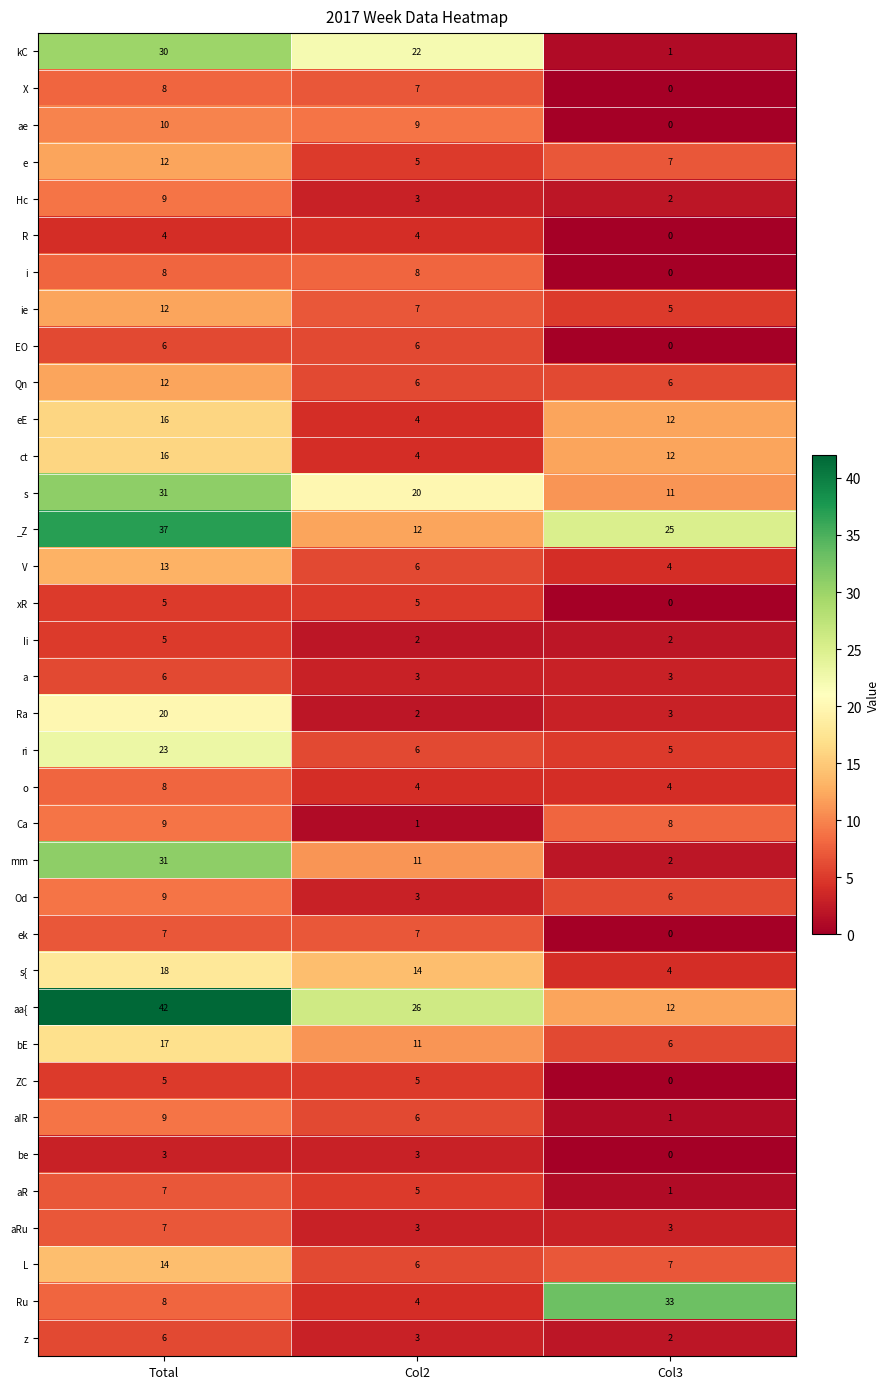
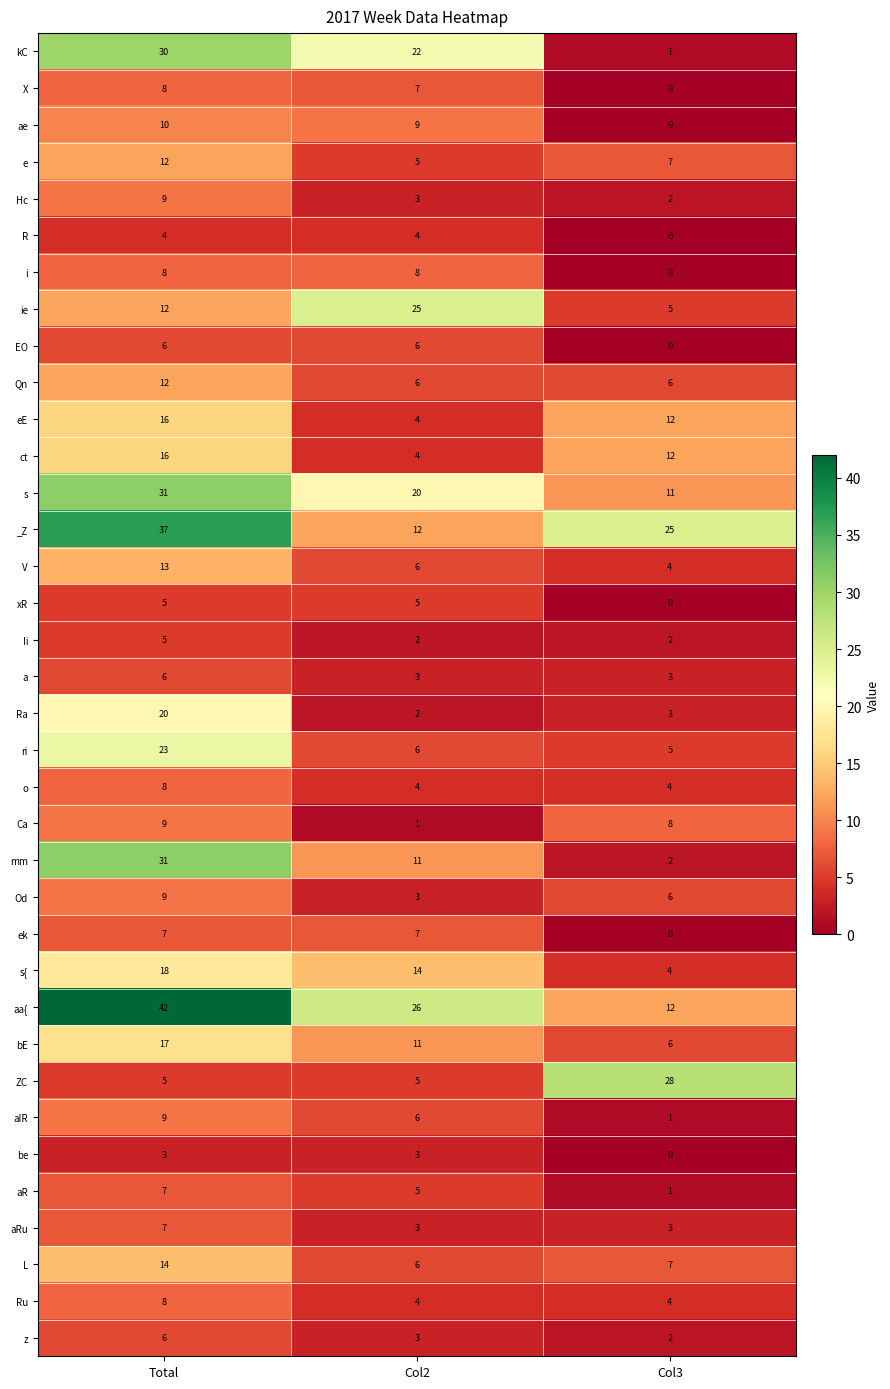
  {
    "kC": {
      "Total": 30,
      "Col2": 22,
      "Col3": 1
    },
    "X": {
      "Total": 8,
      "Col2": 7,
      "Col3": 0
    },
    "ae": {
      "Total": 10,
      "Col2": 9,
      "Col3": 0
    },
    "e": {
      "Total": 12,
      "Col2": 5,
      "Col3": 7
    },
    "Hc": {
      "Total": 9,
      "Col2": 3,
      "Col3": 2
    },
    "R": {
      "Total": 4,
      "Col2": 4,
      "Col3": 0
    },
    "i": {
      "Total": 8,
      "Col2": 8,
      "Col3": 0
    },
    "ie": {
      "Total": 12,
-     "Col2": 7,
+     "Col2": 25,
      "Col3": 5
    },
    "EO": {
      "Total": 6,
      "Col2": 6,
      "Col3": 0
    },
    "Qn": {
      "Total": 12,
      "Col2": 6,
      "Col3": 6
    },
    "eE": {
      "Total": 16,
      "Col2": 4,
      "Col3": 12
    },
    "ct": {
      "Total": 16,
      "Col2": 4,
      "Col3": 12
    },
    "s": {
      "Total": 31,
      "Col2": 20,
      "Col3": 11
    },
    "_Z": {
      "Total": 37,
      "Col2": 12,
      "Col3": 25
    },
    "V": {
      "Total": 13,
      "Col2": 6,
      "Col3": 4
    },
    "xR": {
      "Total": 5,
      "Col2": 5,
      "Col3": 0
    },
    "Ii": {
      "Total": 5,
      "Col2": 2,
      "Col3": 2
    },
    "a": {
      "Total": 6,
      "Col2": 3,
      "Col3": 3
    },
    "Ra": {
      "Total": 20,
      "Col2": 2,
      "Col3": 3
    },
    "ri": {
      "Total": 23,
      "Col2": 6,
      "Col3": 5
    },
    "o": {
      "Total": 8,
      "Col2": 4,
      "Col3": 4
    },
    "Ca": {
      "Total": 9,
      "Col2": 1,
      "Col3": 8
    },
    "mm": {
      "Total": 31,
      "Col2": 11,
      "Col3": 2
    },
    "Od": {
      "Total": 9,
      "Col2": 3,
      "Col3": 6
    },
    "ek": {
      "Total": 7,
      "Col2": 7,
      "Col3": 0
    },
    "s{": {
      "Total": 18,
      "Col2": 14,
      "Col3": 4
    },
    "aa{": {
      "Total": 42,
      "Col2": 26,
      "Col3": 12
    },
    "bE": {
      "Total": 17,
      "Col2": 11,
      "Col3": 6
    },
    "ZC": {
      "Total": 5,
      "Col2": 5,
-     "Col3": 0
+     "Col3": 28
    },
    "aIR": {
      "Total": 9,
      "Col2": 6,
      "Col3": 1
    },
    "be": {
      "Total": 3,
      "Col2": 3,
      "Col3": 0
    },
    "aR": {
      "Total": 7,
      "Col2": 5,
      "Col3": 1
    },
    "aRu": {
      "Total": 7,
      "Col2": 3,
      "Col3": 3
    },
    "L": {
      "Total": 14,
      "Col2": 6,
      "Col3": 7
    },
    "Ru": {
      "Total": 8,
      "Col2": 4,
-     "Col3": 33
+     "Col3": 4
    },
    "z": {
      "Total": 6,
      "Col2": 3,
      "Col3": 2
    }
  }
